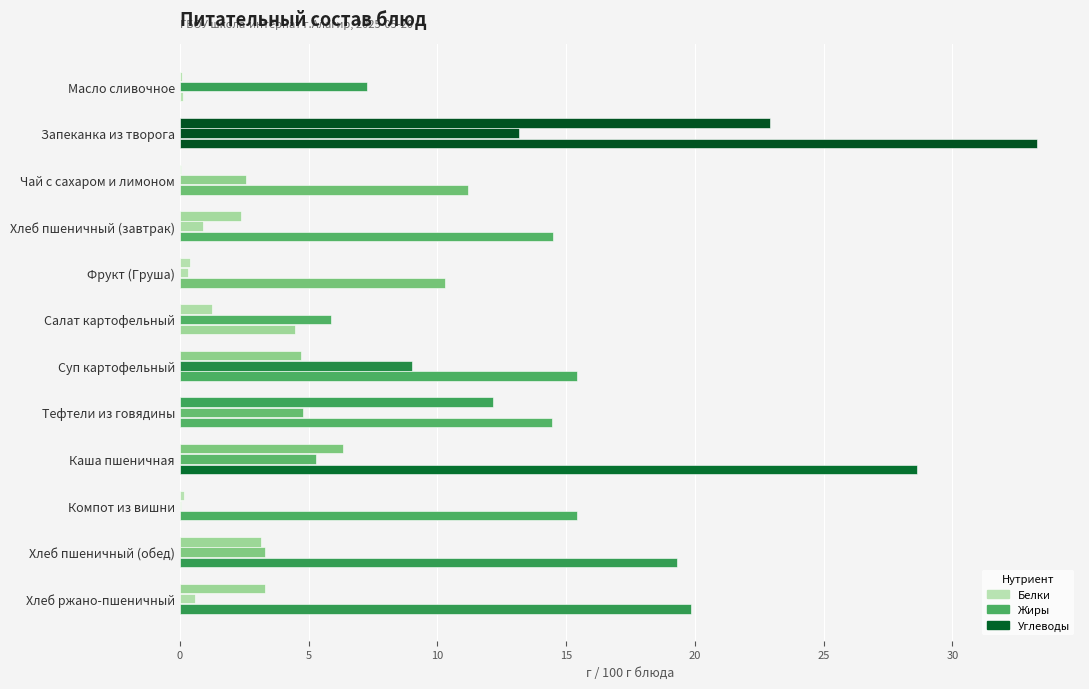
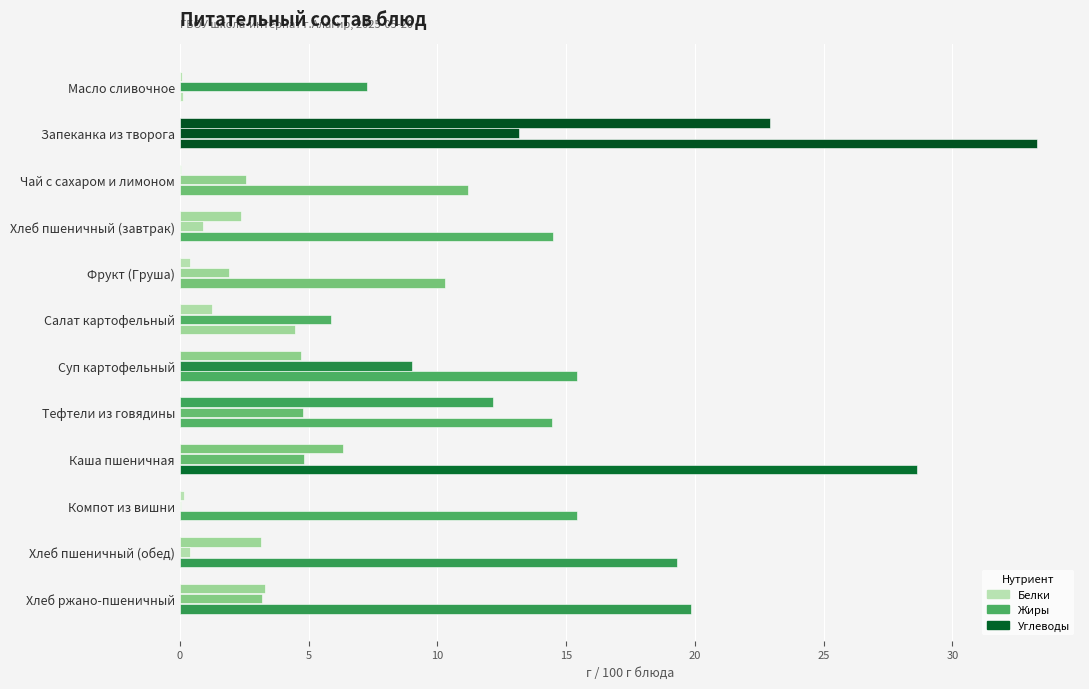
  {
    "Жиры": {
      "Масло сливочное": 7.3,
      "Запеканка из творога": 13.2,
      "Чай с сахаром и лимоном": 2.6,
      "Хлеб пшеничный (завтрак)": 0.9,
-     "Фрукт (Груша)": 0.3,
+     "Фрукт (Груша)": 1.9,
      "Салат картофельный": 5.9,
      "Суп картофельный": 9.0,
      "Тефтели из говядины": 4.8,
-     "Каша пшеничная": 5.3,
-     "Хлеб пшеничный (обед)": 3.3,
-     "Хлеб ржано-пшеничный": 0.6
+     "Каша пшеничная": 4.8,
+     "Хлеб пшеничный (обед)": 0.4,
+     "Хлеб ржано-пшеничный": 3.2
    }
  }
